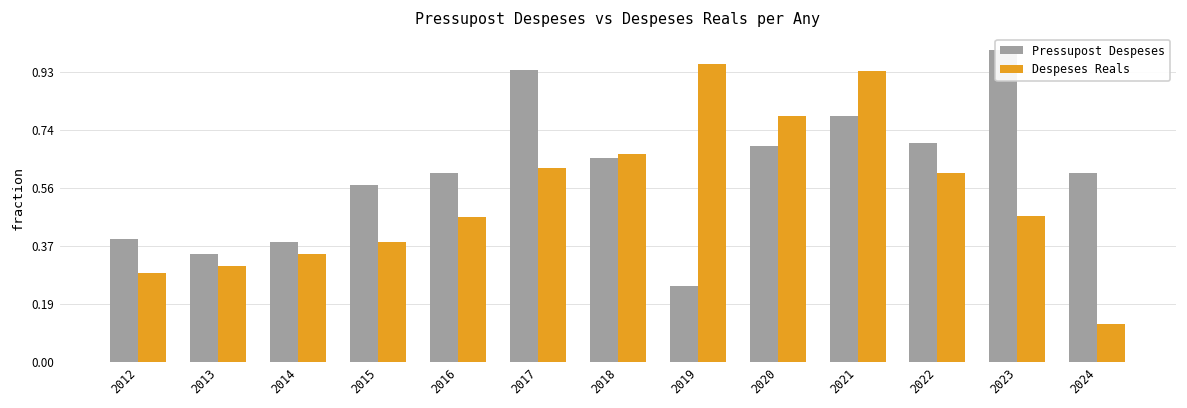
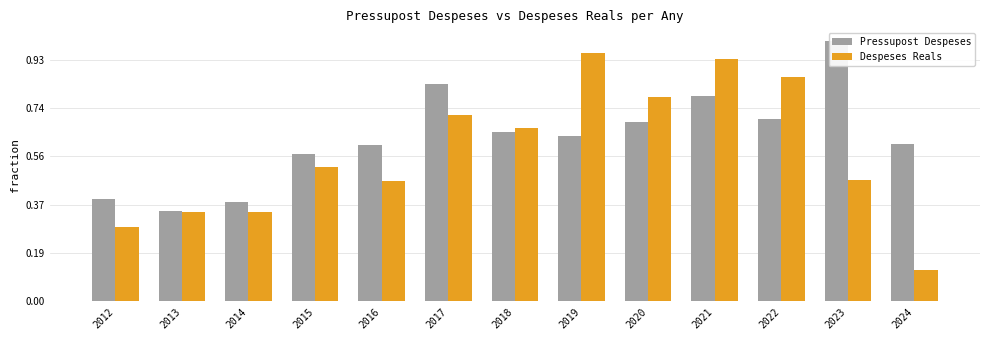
  {
    "Pressupost Despeses": {
      "2012": 0.39,
      "2013": 0.35,
      "2014": 0.38,
      "2015": 0.57,
      "2016": 0.60,
-     "2017": 0.94,
+     "2017": 0.84,
      "2018": 0.65,
-     "2019": 0.24,
+     "2019": 0.64,
      "2020": 0.69,
      "2021": 0.79,
      "2022": 0.70,
      "2024": 0.61
    },
    "Despeses Reals": {
      "2012": 0.29,
-     "2013": 0.31,
+     "2013": 0.35,
      "2014": 0.34,
-     "2015": 0.38,
+     "2015": 0.52,
      "2016": 0.46,
-     "2017": 0.62,
+     "2017": 0.72,
      "2018": 0.67,
      "2019": 0.95,
      "2020": 0.79,
      "2021": 0.93,
-     "2022": 0.60,
+     "2022": 0.86,
      "2023": 0.47,
      "2024": 0.12
    }
  }
